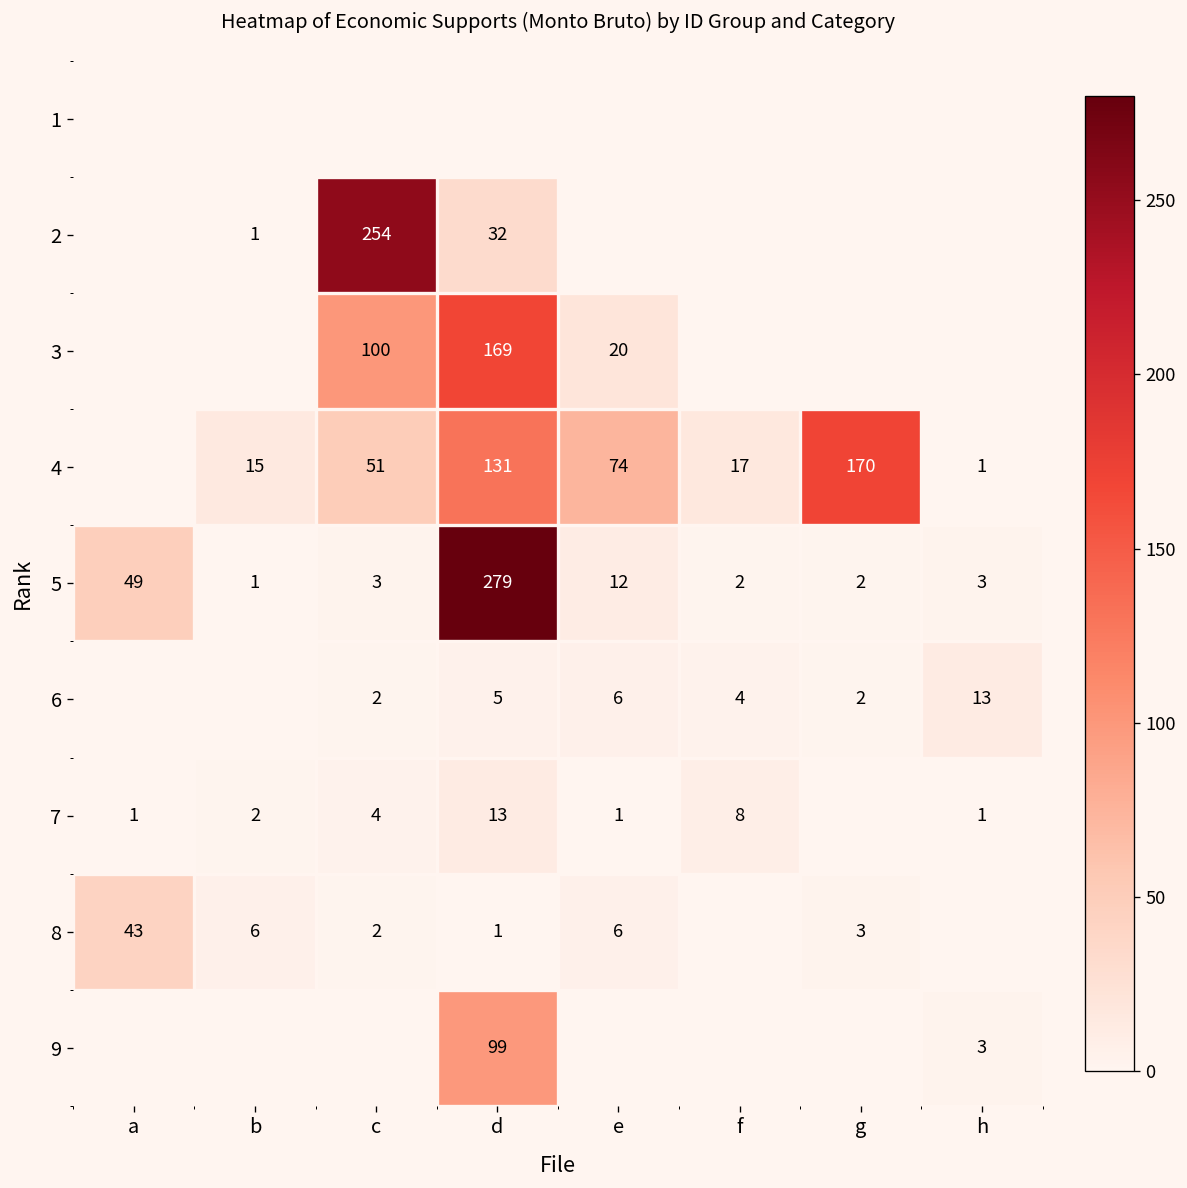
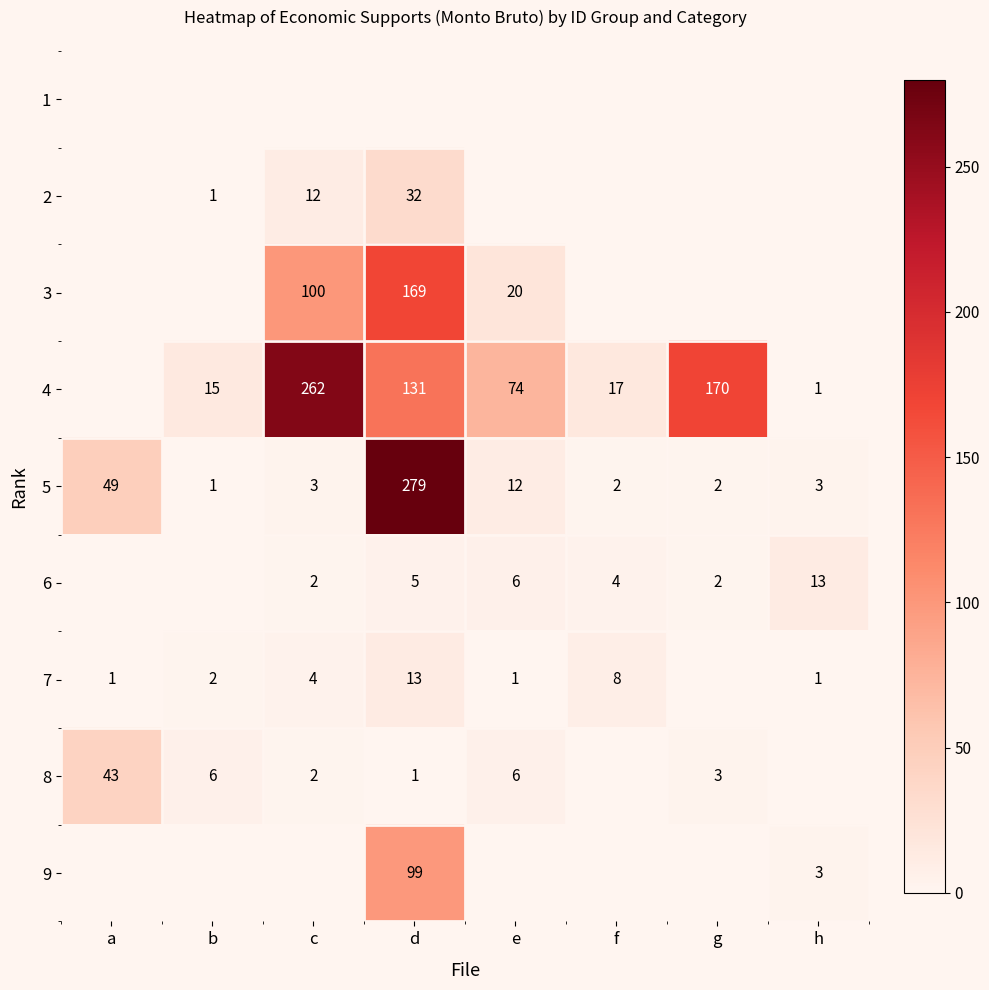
  {
    "2": {
      "b": 1,
-     "c": 254,
+     "c": 12,
      "d": 32
    },
    "3": {
      "c": 100,
      "d": 169,
      "e": 20
    },
    "4": {
      "b": 15,
-     "c": 51,
+     "c": 262,
      "d": 131,
      "e": 74,
      "f": 17,
      "g": 170,
      "h": 1
    },
    "5": {
      "a": 49,
      "b": 1,
      "c": 3,
      "d": 279,
      "e": 12,
      "f": 2,
      "g": 2,
      "h": 3
    },
    "6": {
      "c": 2,
      "d": 5,
      "e": 6,
      "f": 4,
      "g": 2,
      "h": 13
    },
    "7": {
      "a": 1,
      "b": 2,
      "c": 4,
      "d": 13,
      "e": 1,
      "f": 8,
      "h": 1
    },
    "8": {
      "a": 43,
      "b": 6,
      "c": 2,
      "d": 1,
      "e": 6,
      "g": 3
    },
    "9": {
      "d": 99,
      "h": 3
    }
  }
